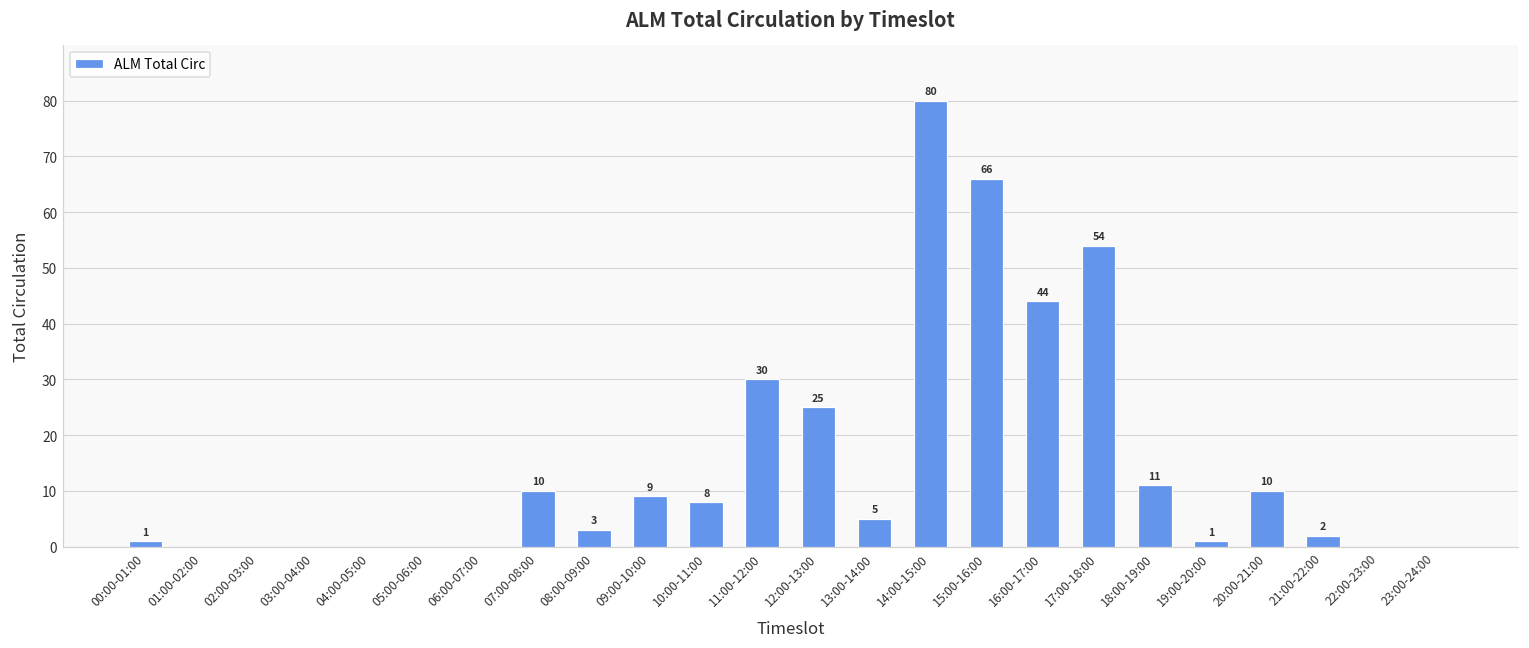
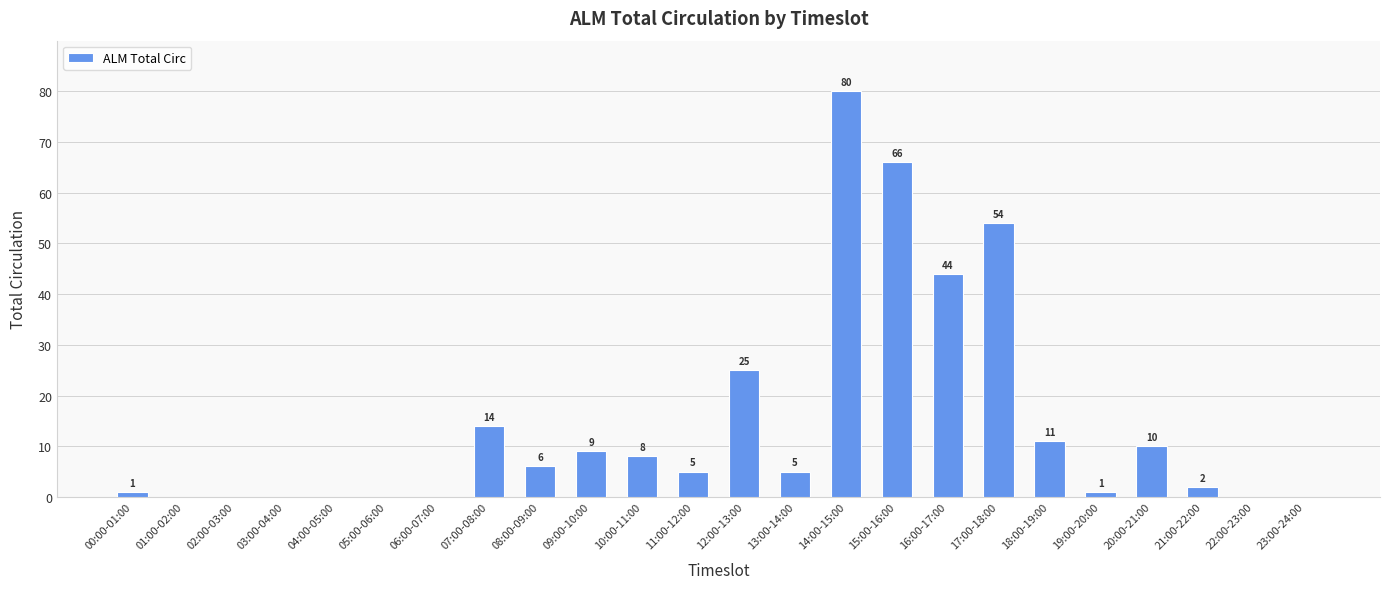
  {
    "00:00-01:00": 1,
-   "07:00-08:00": 10,
-   "08:00-09:00": 3,
+   "07:00-08:00": 14,
+   "08:00-09:00": 6,
    "09:00-10:00": 9,
    "10:00-11:00": 8,
-   "11:00-12:00": 30,
+   "11:00-12:00": 5,
    "12:00-13:00": 25,
    "13:00-14:00": 5,
    "14:00-15:00": 80,
    "15:00-16:00": 66,
    "16:00-17:00": 44,
    "17:00-18:00": 54,
    "18:00-19:00": 11,
    "19:00-20:00": 1,
    "20:00-21:00": 10,
    "21:00-22:00": 2
  }
